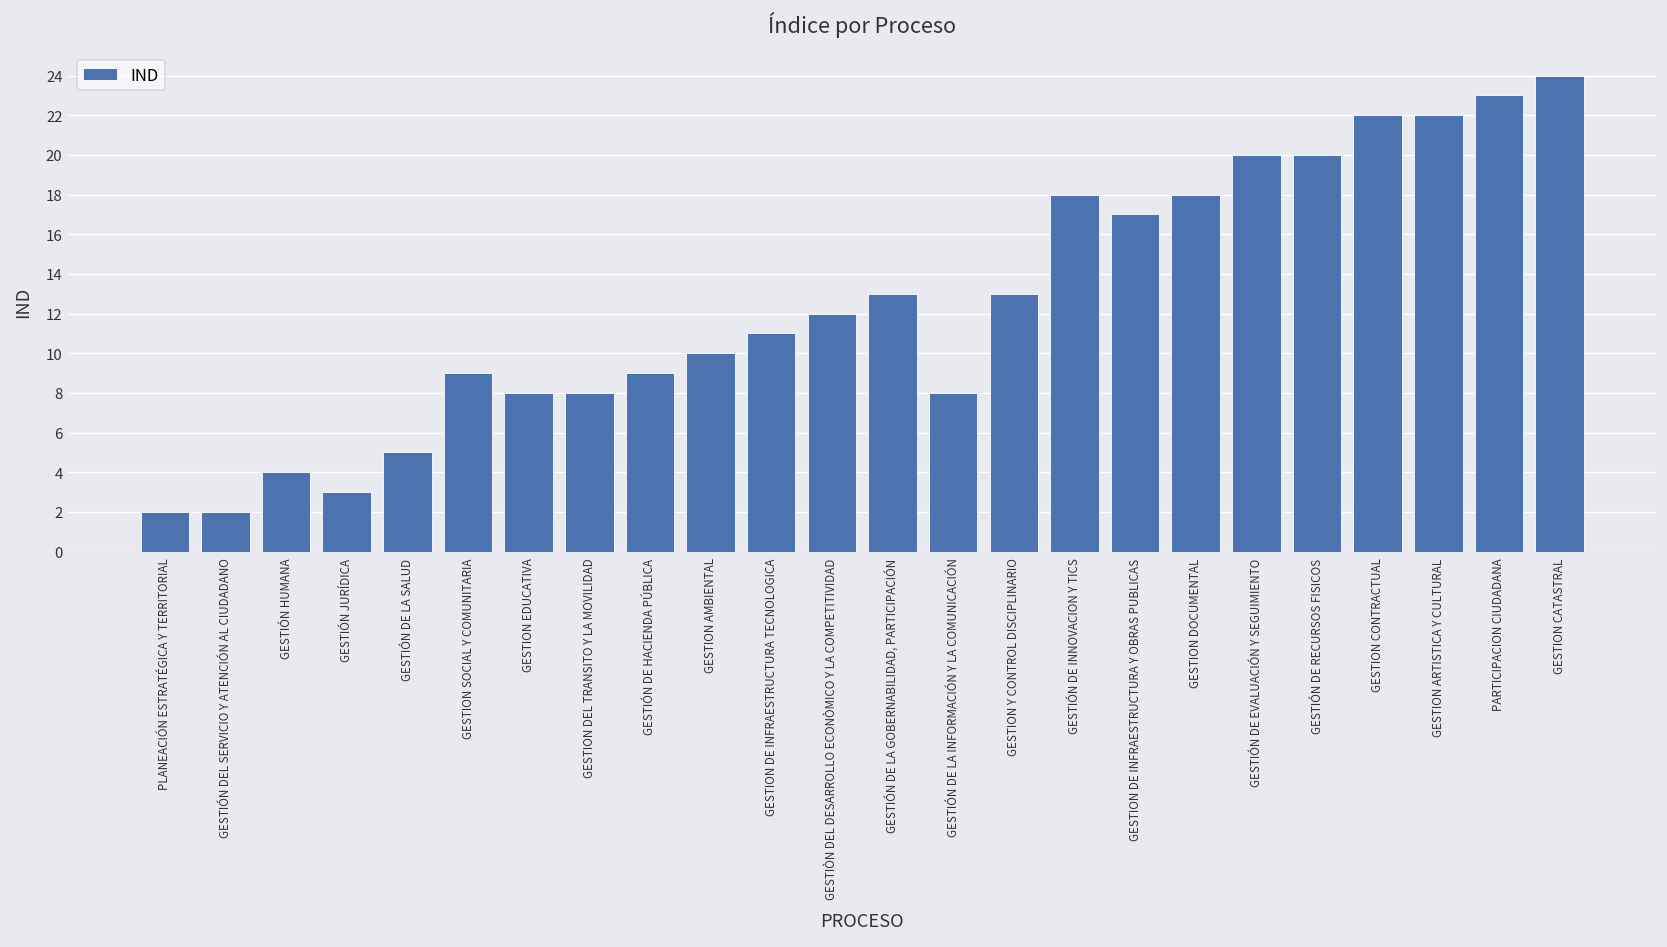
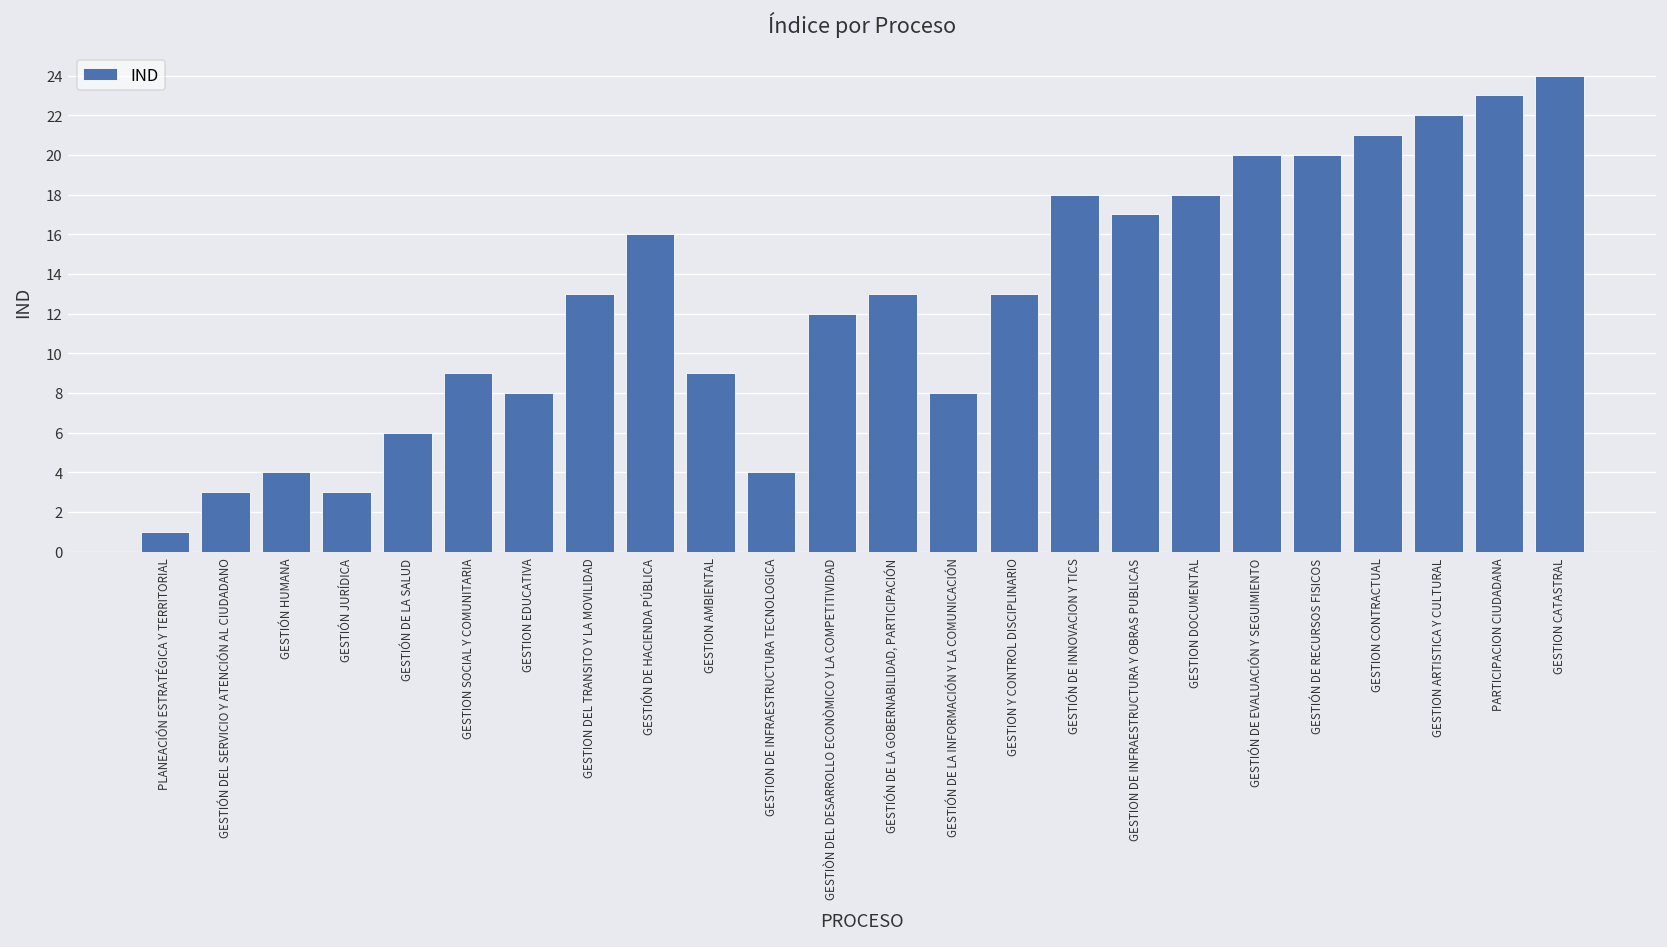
  {
-   "PLANEACIÓN ESTRATÉGICA Y TERRITORIAL": 2,
-   "GESTIÓN DEL SERVICIO Y ATENCIÓN AL CIUDADANO": 2,
+   "PLANEACIÓN ESTRATÉGICA Y TERRITORIAL": 1,
+   "GESTIÓN DEL SERVICIO Y ATENCIÓN AL CIUDADANO": 3,
    "GESTIÓN HUMANA": 4,
    "GESTIÓN JURÍDICA": 3,
-   "GESTIÓN DE LA SALUD": 5,
+   "GESTIÓN DE LA SALUD": 6,
    "GESTION SOCIAL Y COMUNITARIA": 9,
    "GESTION EDUCATIVA": 8,
-   "GESTION DEL TRANSITO Y LA MOVILIDAD": 8,
-   "GESTIÓN DE HACIENDA PÚBLICA": 9,
-   "GESTION AMBIENTAL": 10,
-   "GESTION DE INFRAESTRUCTURA TECNOLOGICA": 11,
+   "GESTION DEL TRANSITO Y LA MOVILIDAD": 13,
+   "GESTIÓN DE HACIENDA PÚBLICA": 16,
+   "GESTION AMBIENTAL": 9,
+   "GESTION DE INFRAESTRUCTURA TECNOLOGICA": 4,
    "GESTIÒN DEL DESARROLLO ECONÒMICO Y LA COMPETITIVIDAD": 12,
    "GESTIÓN DE LA GOBERNABILIDAD, PARTICIPACIÓN": 13,
    "GESTIÓN DE LA INFORMACIÓN Y LA COMUNICACIÓN": 8,
    "GESTION Y CONTROL DISCIPLINARIO": 13,
    "GESTIÓN DE INNOVACION Y TICS": 18,
    "GESTION DE INFRAESTRUCTURA Y OBRAS PUBLICAS": 17,
    "GESTION DOCUMENTAL": 18,
    "GESTIÓN DE EVALUACIÓN Y SEGUIMIENTO": 20,
    "GESTIÓN DE RECURSOS FISICOS": 20,
-   "GESTION CONTRACTUAL": 22,
+   "GESTION CONTRACTUAL": 21,
    "GESTION ARTISTICA Y CULTURAL": 22,
    "PARTICIPACION CIUDADANA": 23,
    "GESTION CATASTRAL": 24
  }
